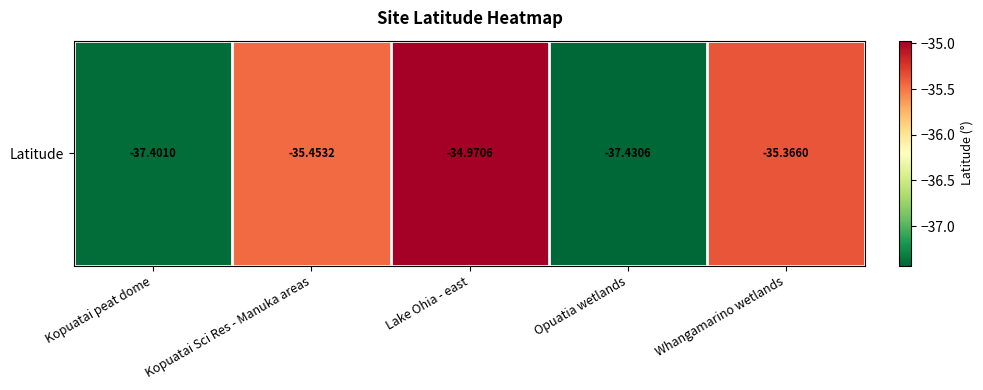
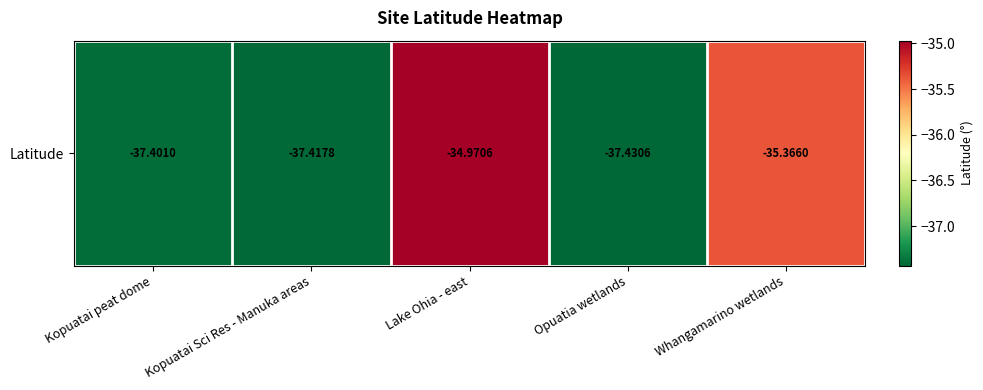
  {
    "Latitude": {
      "Kopuatai peat dome": -37.4010,
-     "Kopuatai Sci Res - Manuka areas": -35.4532,
+     "Kopuatai Sci Res - Manuka areas": -37.4178,
      "Lake Ohia - east": -34.9706,
      "Opuatia wetlands": -37.4306,
      "Whangamarino wetlands": -35.3660
    }
  }
